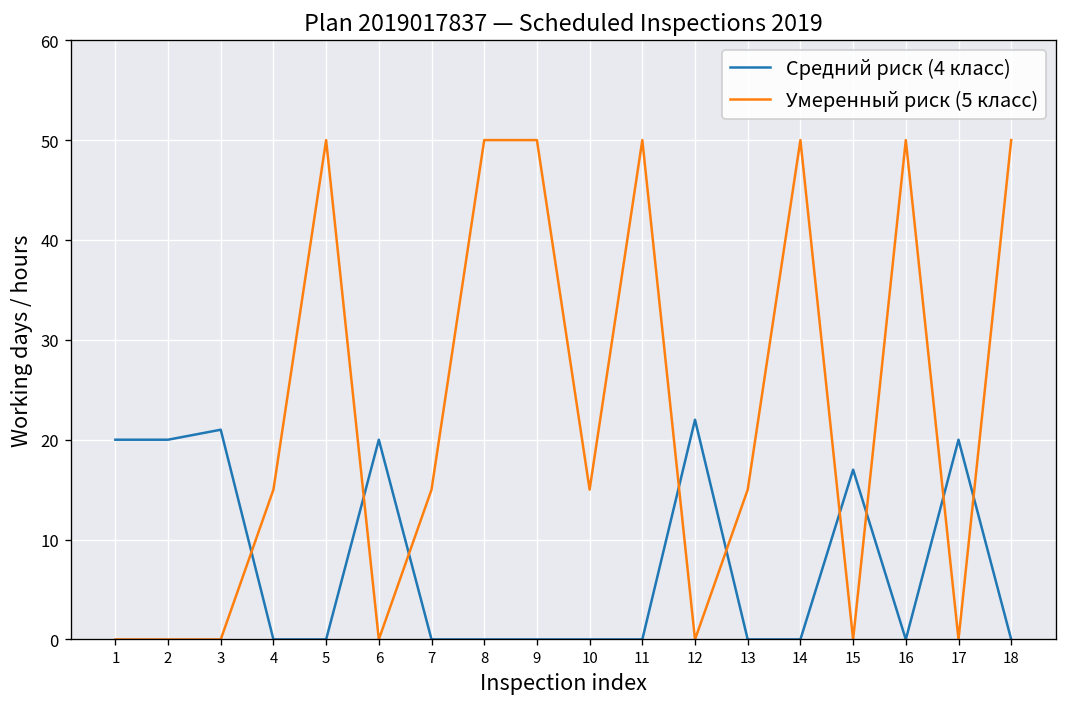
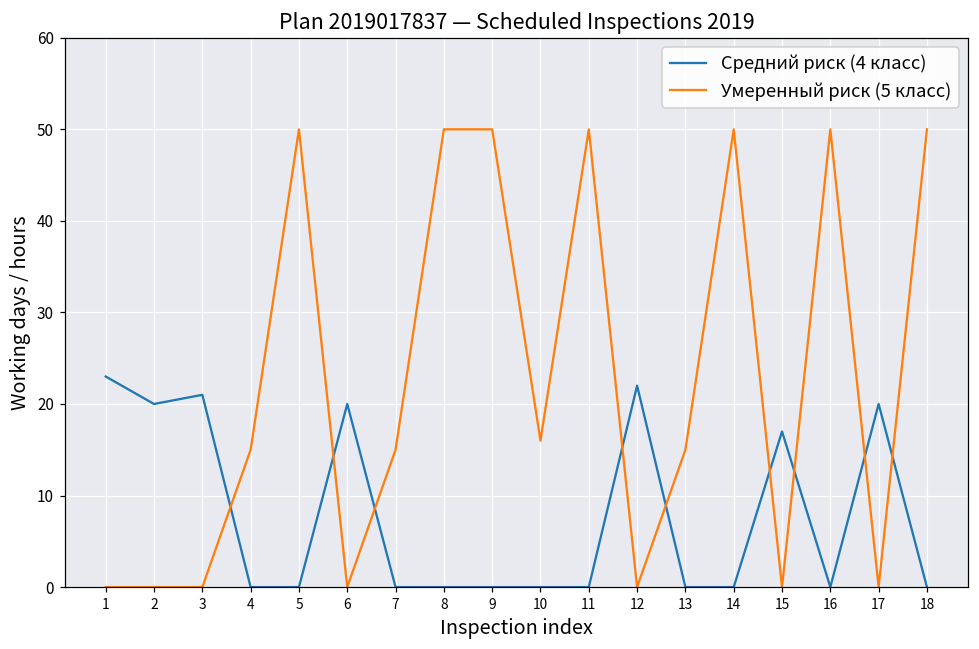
  {
    "Средний риск (4 класс)": {
-     "1": 20,
+     "1": 23,
      "2": 20,
      "3": 21,
      "4": 0,
      "5": 0,
      "6": 20,
      "7": 0,
      "8": 0,
      "9": 0,
      "10": 0,
      "11": 0,
      "12": 22,
      "13": 0,
      "14": 0,
      "15": 17,
      "16": 0,
      "17": 20,
      "18": 0
    },
    "Умеренный риск (5 класс)": {
      "1": 0,
      "2": 0,
      "3": 0,
      "4": 15,
      "5": 50,
      "6": 0,
      "7": 15,
      "8": 50,
      "9": 50,
-     "10": 15,
+     "10": 16,
      "11": 50,
      "12": 0,
      "13": 15,
      "14": 50,
      "15": 0,
      "16": 50,
      "17": 0,
      "18": 50
    }
  }
